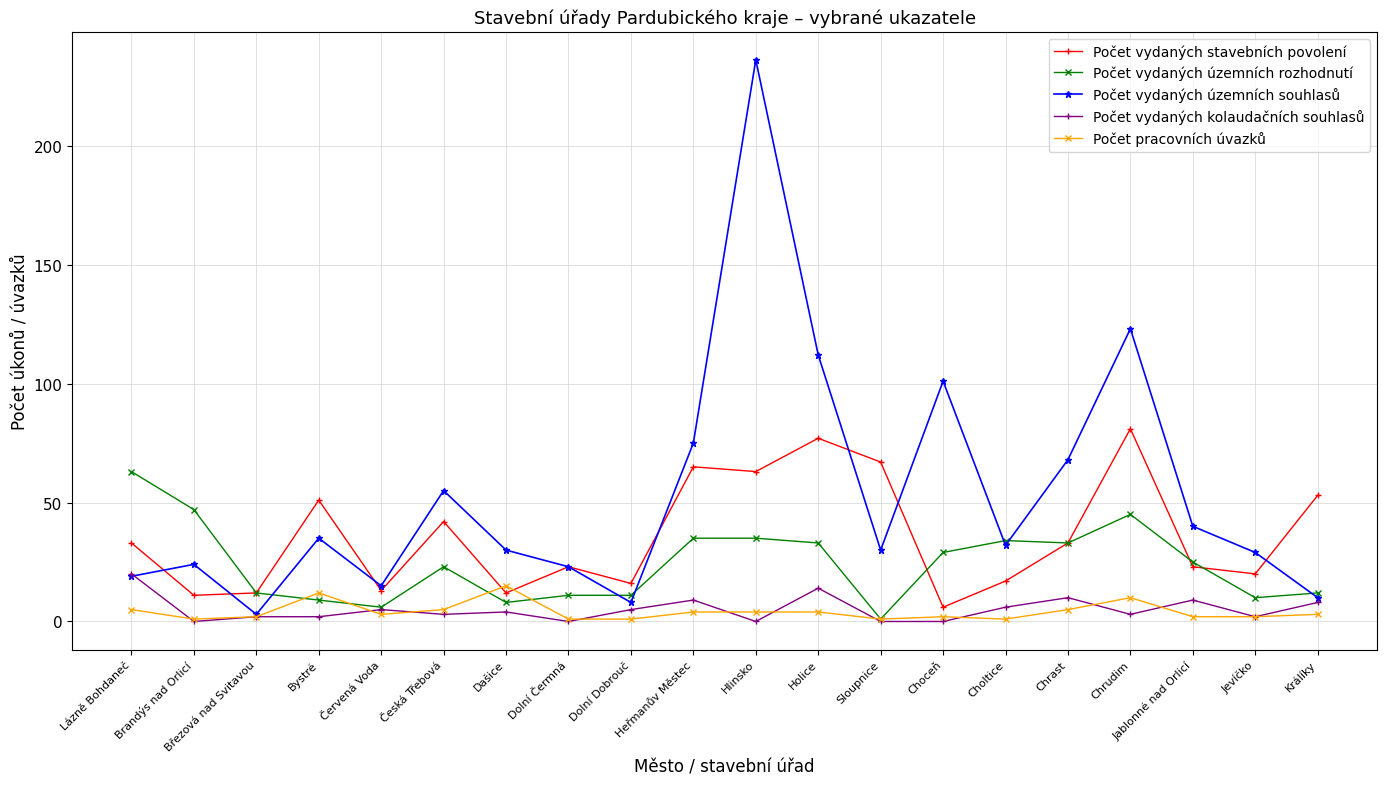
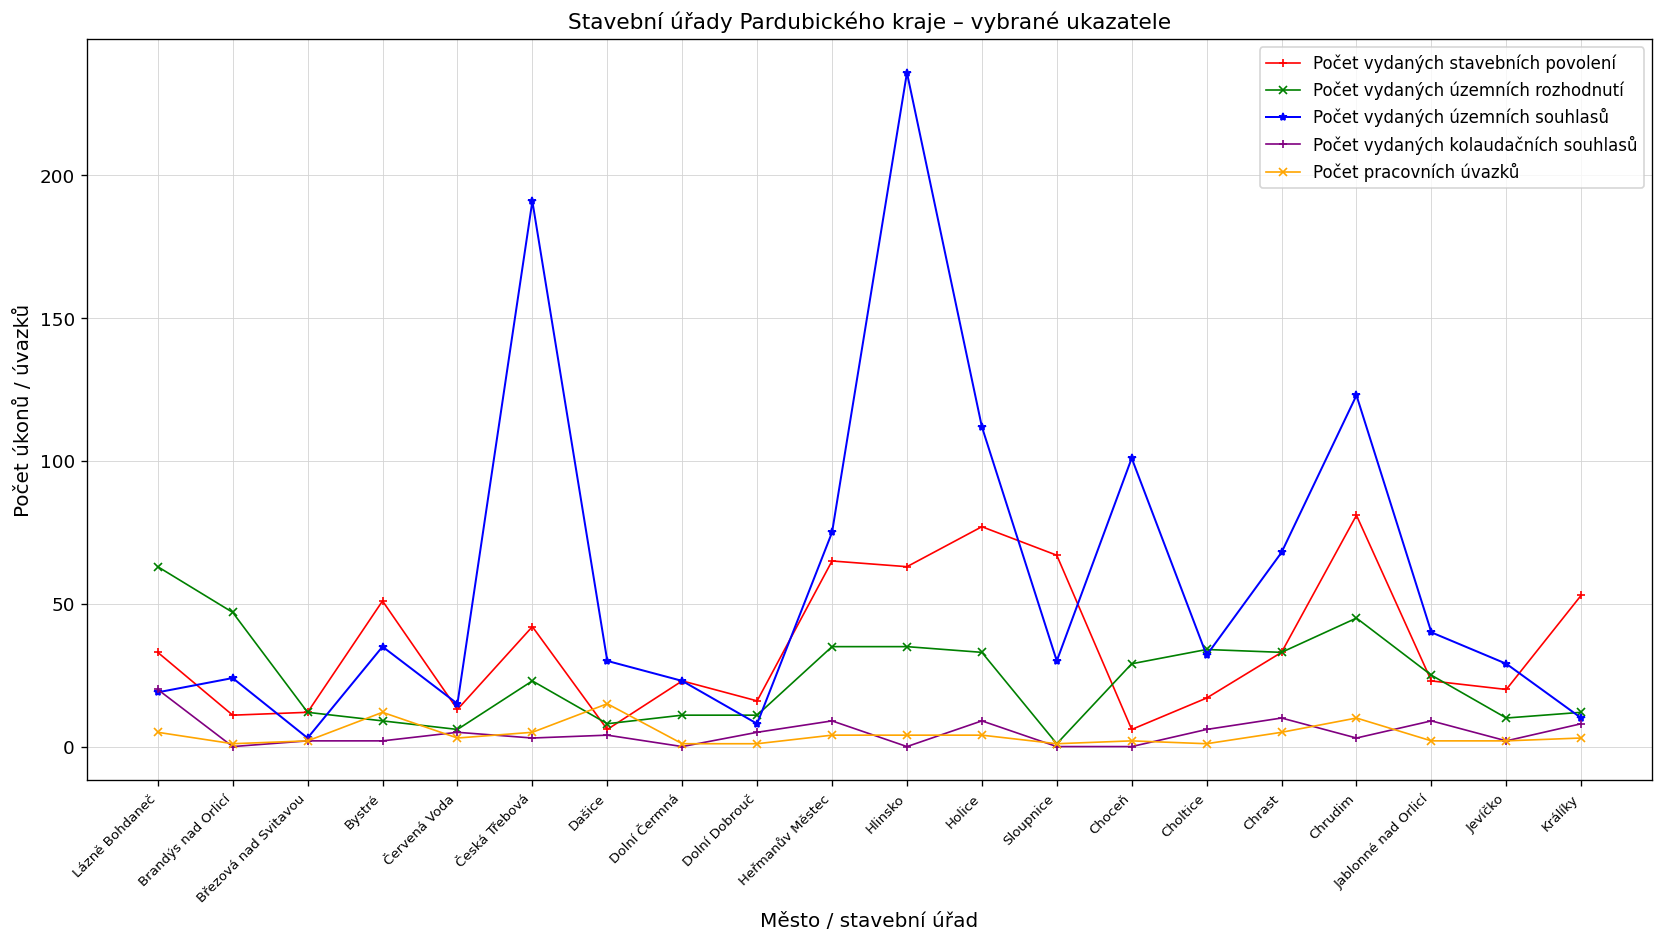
  {
    "Počet vydaných stavebních povolení": {
      "Lázně Bohdaneč": 33,
      "Brandýs nad Orlicí": 11,
      "Bystré": 51,
      "Červená Voda": 13,
      "Česká Třebová": 42,
-     "Dašice": 12,
+     "Dašice": 6,
      "Dolní Dobrouč": 16,
      "Heřmanův Městec": 65,
      "Hlinsko": 63,
      "Holice": 77,
      "Sloupnice": 67,
      "Choceň": 6,
      "Choltice": 17,
      "Chrudim": 81,
      "Jablonné nad Orlicí": 23,
      "Jevíčko": 20,
      "Králíky": 53
    },
    "Počet vydaných územních rozhodnutí": {
      "Lázně Bohdaneč": 63,
      "Brandýs nad Orlicí": 47,
      "Bystré": 9,
      "Česká Třebová": 23,
      "Dašice": 8,
      "Dolní Čermná": 11,
      "Dolní Dobrouč": 11,
      "Heřmanův Městec": 35,
      "Hlinsko": 35,
      "Holice": 33,
      "Choceň": 29,
      "Choltice": 34,
      "Chrudim": 45,
      "Jablonné nad Orlicí": 25,
      "Jevíčko": 10,
      "Králíky": 12
    },
    "Počet vydaných územních souhlasů": {
      "Brandýs nad Orlicí": 24,
      "Bystré": 35,
      "Červená Voda": 15,
-     "Česká Třebová": 55,
+     "Česká Třebová": 191,
      "Dašice": 30,
      "Dolní Dobrouč": 8,
      "Heřmanův Městec": 75,
      "Hlinsko": 236,
      "Holice": 112,
      "Sloupnice": 30,
      "Choceň": 101,
      "Choltice": 32,
      "Chrast": 68,
      "Chrudim": 123,
      "Jablonné nad Orlicí": 40,
      "Jevíčko": 29,
      "Králíky": 10
    },
    "Počet vydaných kolaudačních souhlasů": {
      "Bystré": 2,
      "Česká Třebová": 3,
      "Dašice": 4,
      "Dolní Dobrouč": 5,
      "Heřmanův Městec": 9,
      "Hlinsko": 0,
-     "Holice": 14,
+     "Holice": 9,
      "Choceň": 0,
      "Choltice": 6,
      "Chrast": 10,
      "Chrudim": 3,
      "Jablonné nad Orlicí": 9,
      "Králíky": 8
    },
    "Počet pracovních úvazků": {
      "Lázně Bohdaneč": 5,
      "Bystré": 12,
      "Červená Voda": 3,
      "Česká Třebová": 5,
      "Dašice": 15,
      "Dolní Dobrouč": 1,
      "Heřmanův Městec": 4,
      "Hlinsko": 4,
      "Holice": 4,
      "Choceň": 2,
      "Choltice": 1,
      "Chrast": 5,
      "Chrudim": 10,
      "Jablonné nad Orlicí": 2,
      "Králíky": 3
    }
  }
